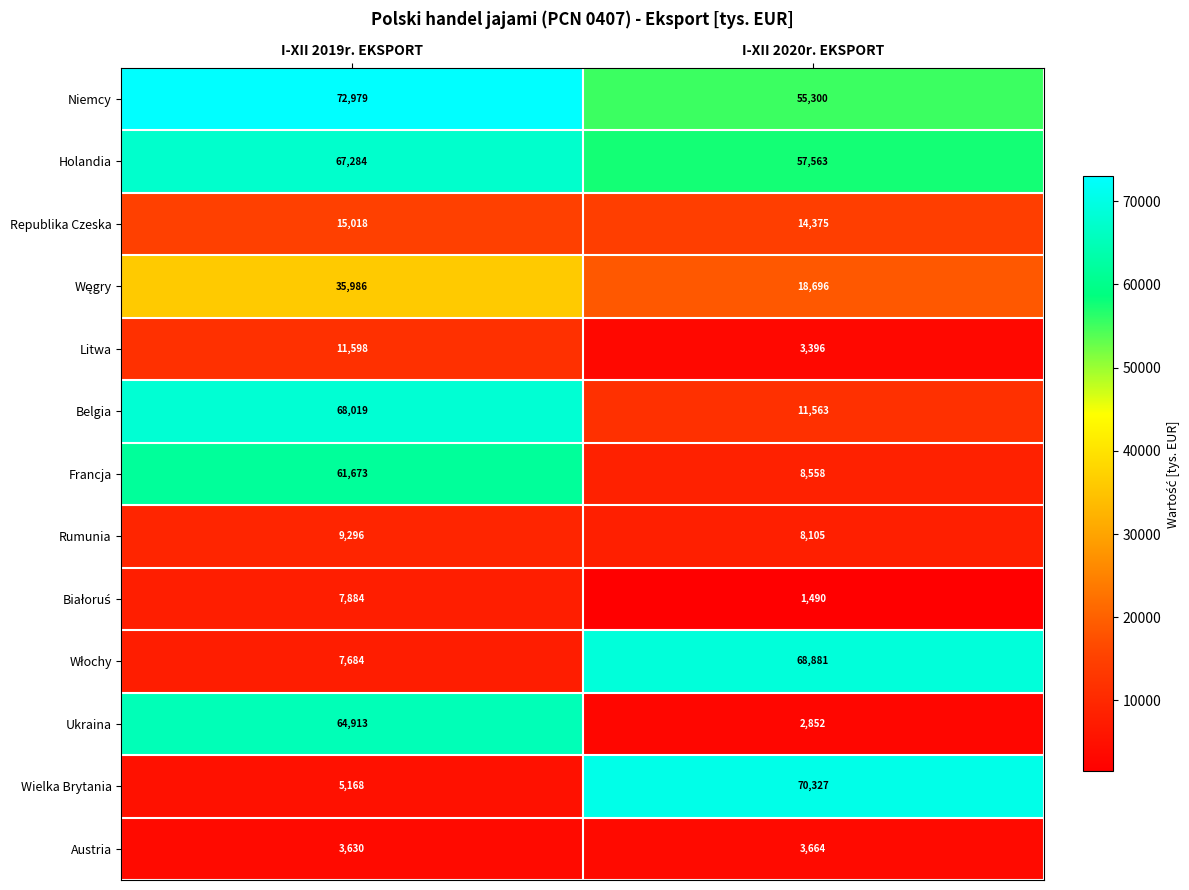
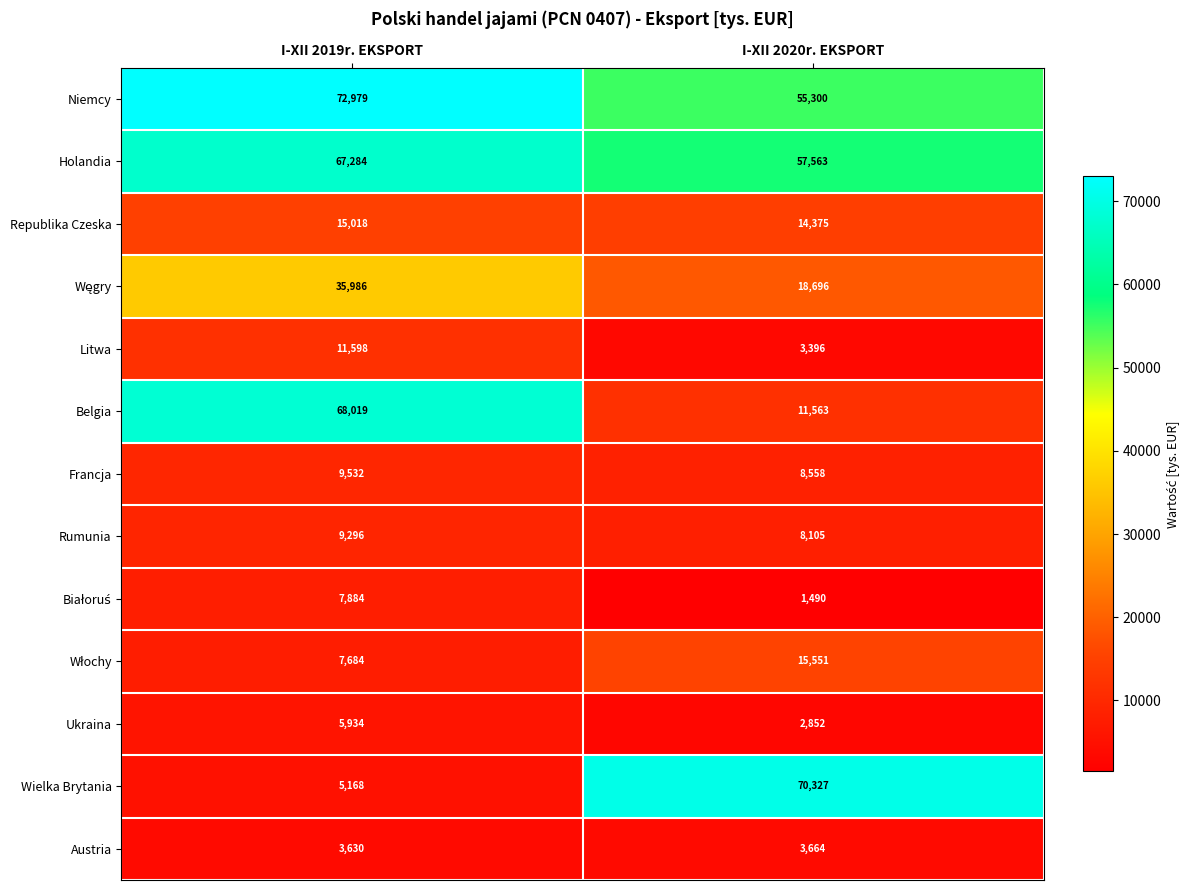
  {
    "Niemcy": {
      "I-XII 2019r. EKSPORT": "72,979",
      "I-XII 2020r. EKSPORT": "55,300"
    },
    "Holandia": {
      "I-XII 2019r. EKSPORT": "67,284",
      "I-XII 2020r. EKSPORT": "57,563"
    },
    "Republika Czeska": {
      "I-XII 2019r. EKSPORT": "15,018",
      "I-XII 2020r. EKSPORT": "14,375"
    },
    "Węgry": {
      "I-XII 2019r. EKSPORT": "35,986",
      "I-XII 2020r. EKSPORT": "18,696"
    },
    "Litwa": {
      "I-XII 2019r. EKSPORT": "11,598",
      "I-XII 2020r. EKSPORT": "3,396"
    },
    "Belgia": {
      "I-XII 2019r. EKSPORT": "68,019",
      "I-XII 2020r. EKSPORT": "11,563"
    },
    "Francja": {
-     "I-XII 2019r. EKSPORT": "61,673",
+     "I-XII 2019r. EKSPORT": "9,532",
      "I-XII 2020r. EKSPORT": "8,558"
    },
    "Rumunia": {
      "I-XII 2019r. EKSPORT": "9,296",
      "I-XII 2020r. EKSPORT": "8,105"
    },
    "Białoruś": {
      "I-XII 2019r. EKSPORT": "7,884",
      "I-XII 2020r. EKSPORT": "1,490"
    },
    "Włochy": {
      "I-XII 2019r. EKSPORT": "7,684",
-     "I-XII 2020r. EKSPORT": "68,881"
+     "I-XII 2020r. EKSPORT": "15,551"
    },
    "Ukraina": {
-     "I-XII 2019r. EKSPORT": "64,913",
+     "I-XII 2019r. EKSPORT": "5,934",
      "I-XII 2020r. EKSPORT": "2,852"
    },
    "Wielka Brytania": {
      "I-XII 2019r. EKSPORT": "5,168",
      "I-XII 2020r. EKSPORT": "70,327"
    },
    "Austria": {
      "I-XII 2019r. EKSPORT": "3,630",
      "I-XII 2020r. EKSPORT": "3,664"
    }
  }
